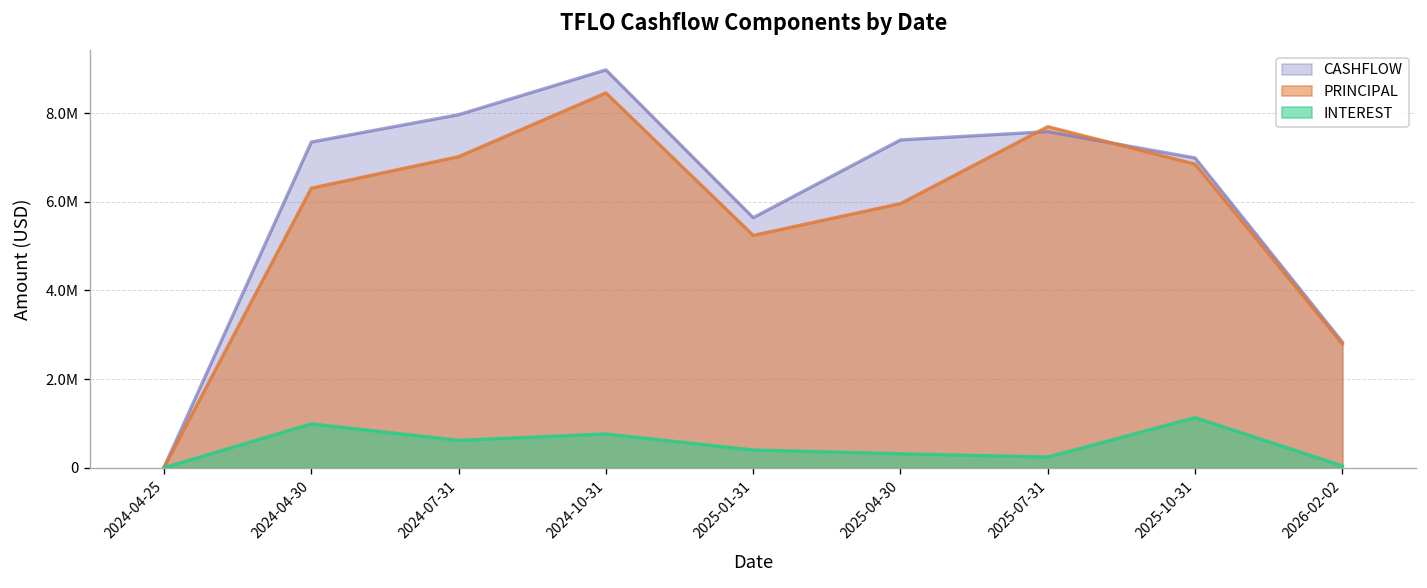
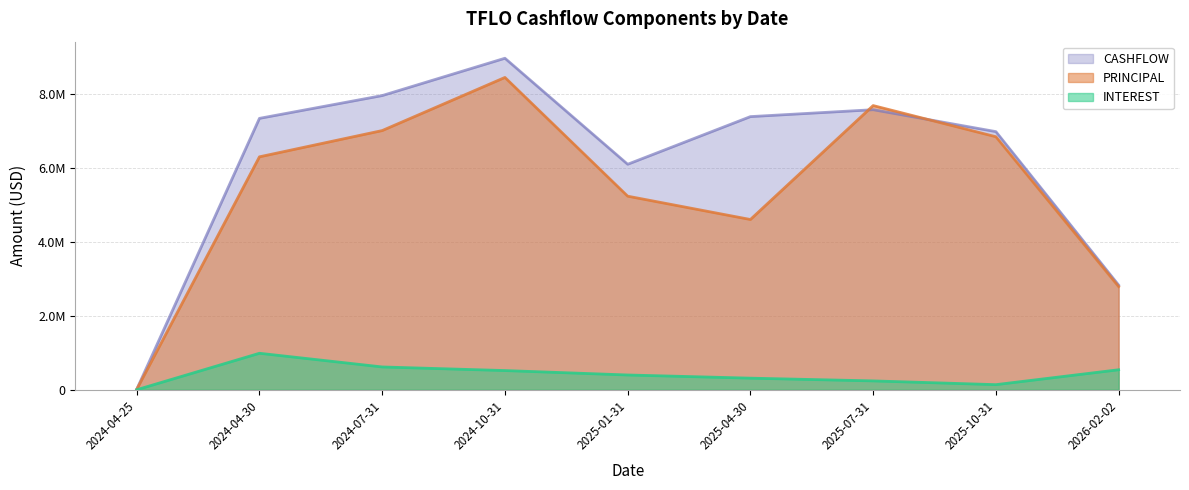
  {
    "CASHFLOW": {
      "2024-04-30": 7300000,
      "2024-07-31": 8000000,
      "2024-10-31": 9000000,
-     "2025-01-31": 5600000,
+     "2025-01-31": 6100000,
      "2025-04-30": 7400000,
      "2025-07-31": 7600000,
      "2025-10-31": 7000000
    },
    "PRINCIPAL": {
      "2024-04-30": 6300000,
      "2024-07-31": 7000000,
      "2024-10-31": 8500000,
      "2025-01-31": 5200000,
-     "2025-04-30": 6000000,
+     "2025-04-30": 4600000,
      "2025-07-31": 7700000,
      "2025-10-31": 6800000
    },
    "INTEREST": {
      "2024-04-30": 1000000,
      "2024-07-31": 600000,
-     "2024-10-31": 800000,
+     "2024-10-31": 500000,
      "2025-01-31": 400000,
      "2025-04-30": 300000,
      "2025-07-31": 200000,
-     "2025-10-31": 1100000,
-     "2026-02-02": 0
+     "2025-10-31": 100000,
+     "2026-02-02": 500000
    }
  }
